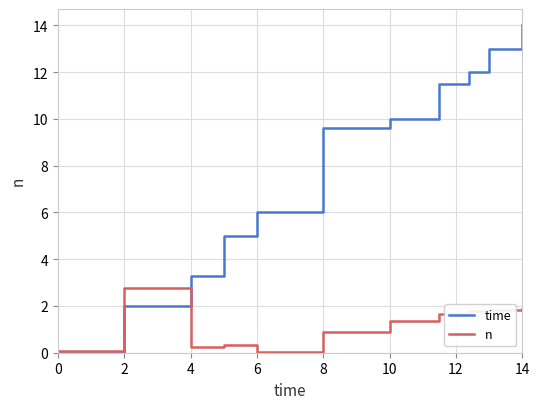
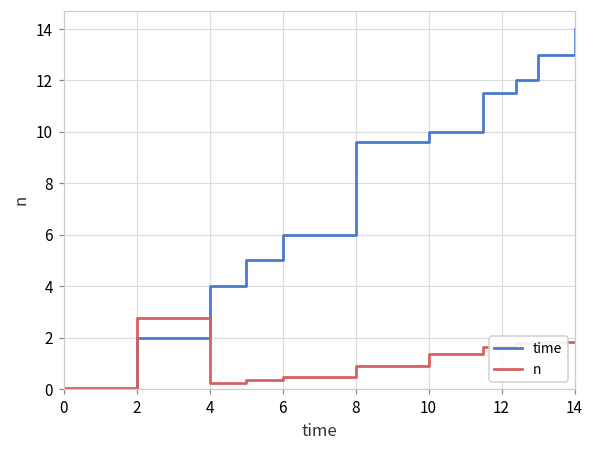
  {
    "time": {
      "2": 2.0,
-     "4": 3.3,
+     "4": 4.0,
      "6": 6.0,
      "8": 9.6,
      "10": 10.0,
      "14": 14.0
    },
    "n": {
      "2": 2.8,
      "4": 0.2,
-     "6": 0.0,
+     "6": 0.5,
      "8": 0.9,
      "10": 1.4,
      "14": 1.9
    }
  }
